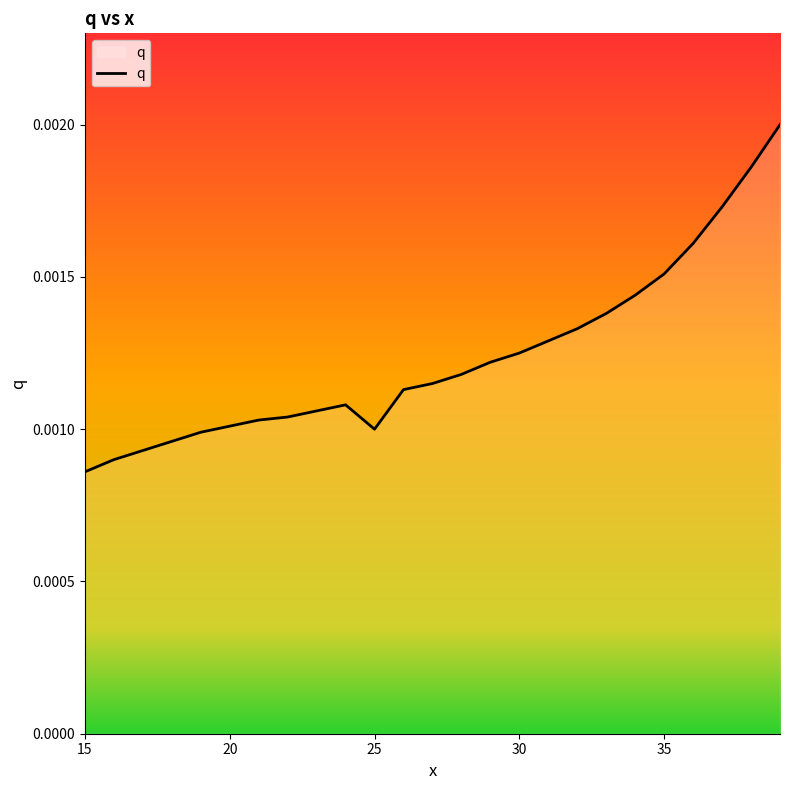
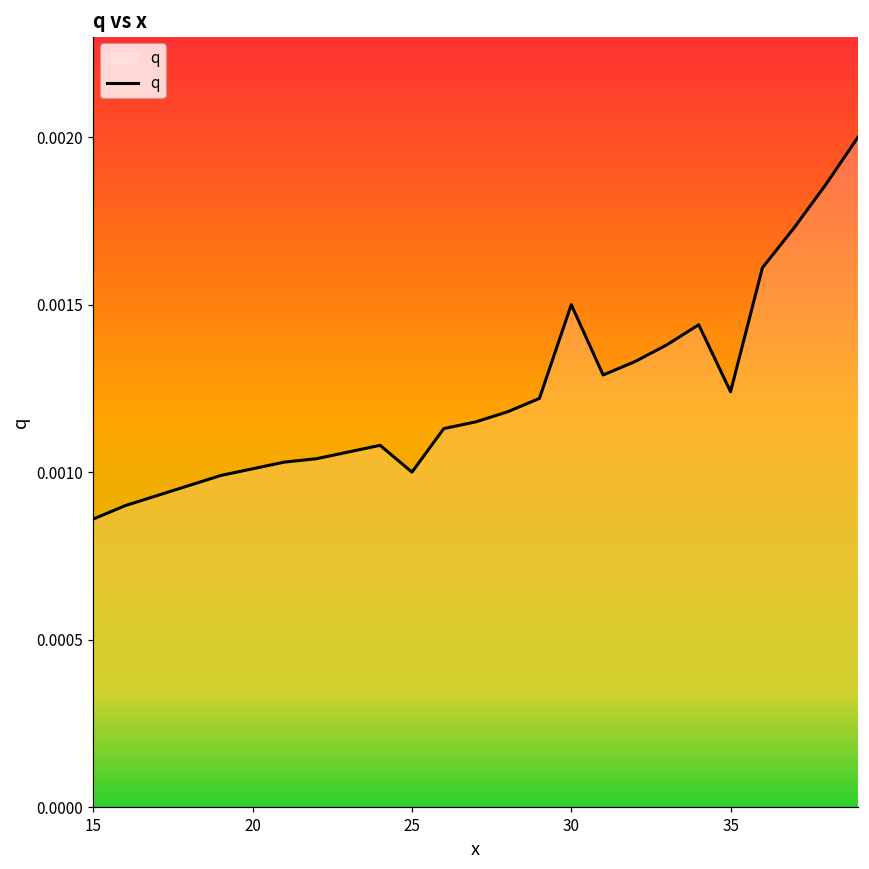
  {
    "15": 0.00086,
    "20": 0.00101,
    "25": 0.00100,
-   "30": 0.00125,
-   "35": 0.00151
+   "30": 0.00150,
+   "35": 0.00124
  }
